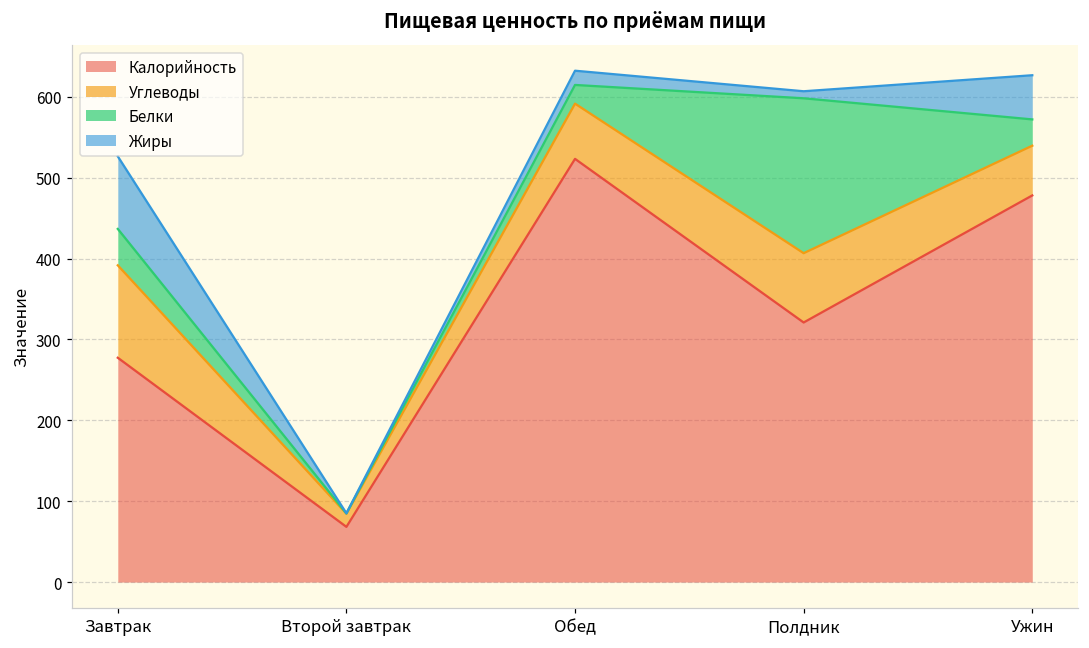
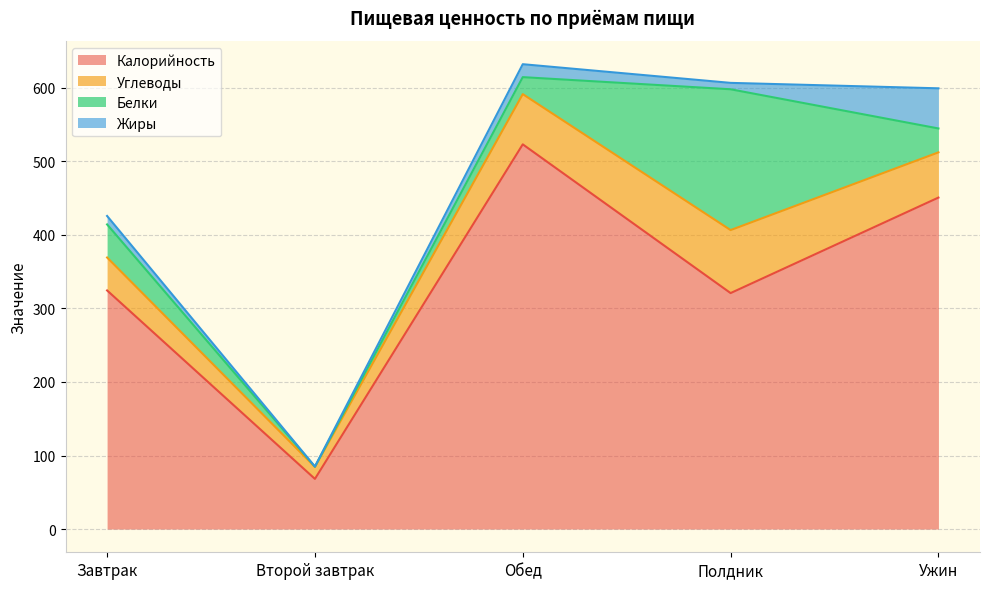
  {
    "Калорийность": {
-     "Завтрак": 280,
+     "Завтрак": 320,
      "Второй завтрак": 70,
      "Обед": 520,
      "Полдник": 320,
-     "Ужин": 480
+     "Ужин": 450
    },
    "Углеводы": {
-     "Завтрак": 110,
+     "Завтрак": 40,
      "Обед": 70,
      "Полдник": 90,
      "Ужин": 60
    },
    "Белки": {
      "Завтрак": 50,
      "Обед": 20,
      "Полдник": 190,
      "Ужин": 30
    },
    "Жиры": {
-     "Завтрак": 90,
+     "Завтрак": 10,
      "Обед": 20,
      "Полдник": 10,
      "Ужин": 50
    }
  }
